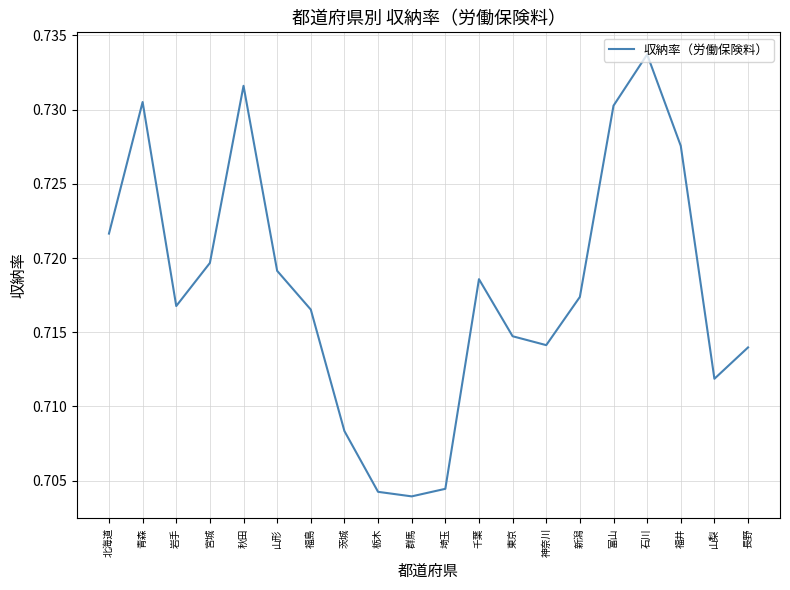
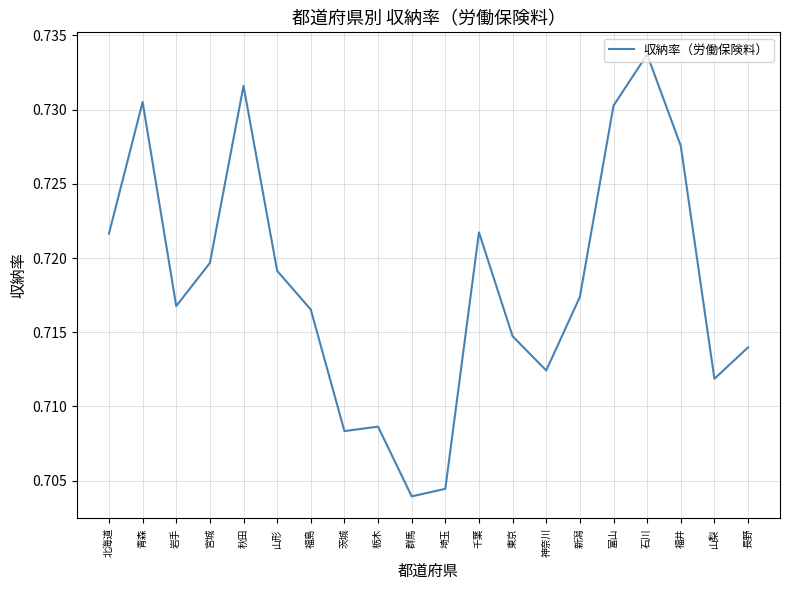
  {
    "北海道": 0.7216,
    "青森": 0.7305,
    "岩手": 0.7168,
    "宮城": 0.7197,
    "秋田": 0.7316,
    "山形": 0.7191,
    "福島": 0.7165,
    "茨城": 0.7083,
-   "栃木": 0.7042,
+   "栃木": 0.7086,
    "群馬": 0.7039,
    "埼玉": 0.7044,
-   "千葉": 0.7186,
+   "千葉": 0.7217,
    "東京": 0.7147,
-   "神奈川": 0.7141,
+   "神奈川": 0.7124,
    "新潟": 0.7174,
    "富山": 0.7303,
    "福井": 0.7276,
    "山梨": 0.7119,
    "長野": 0.7140
  }
